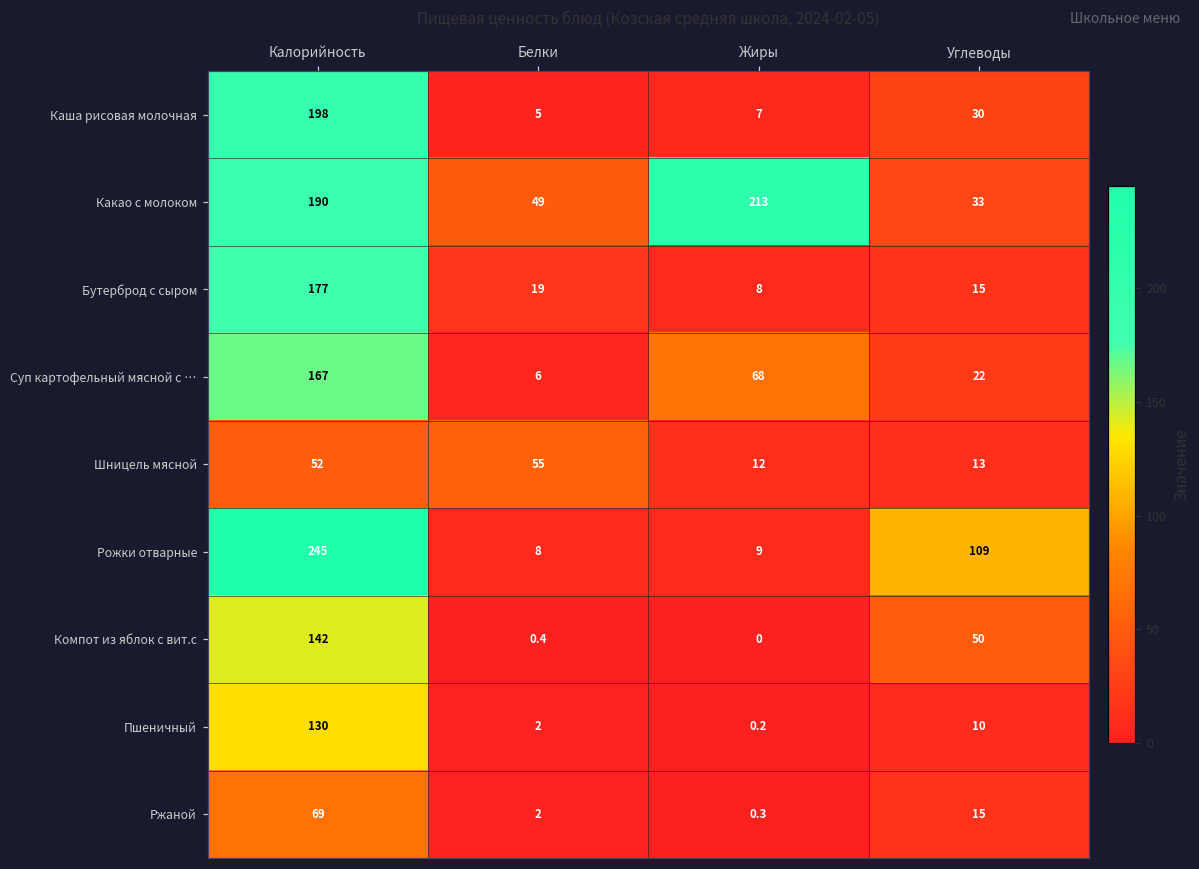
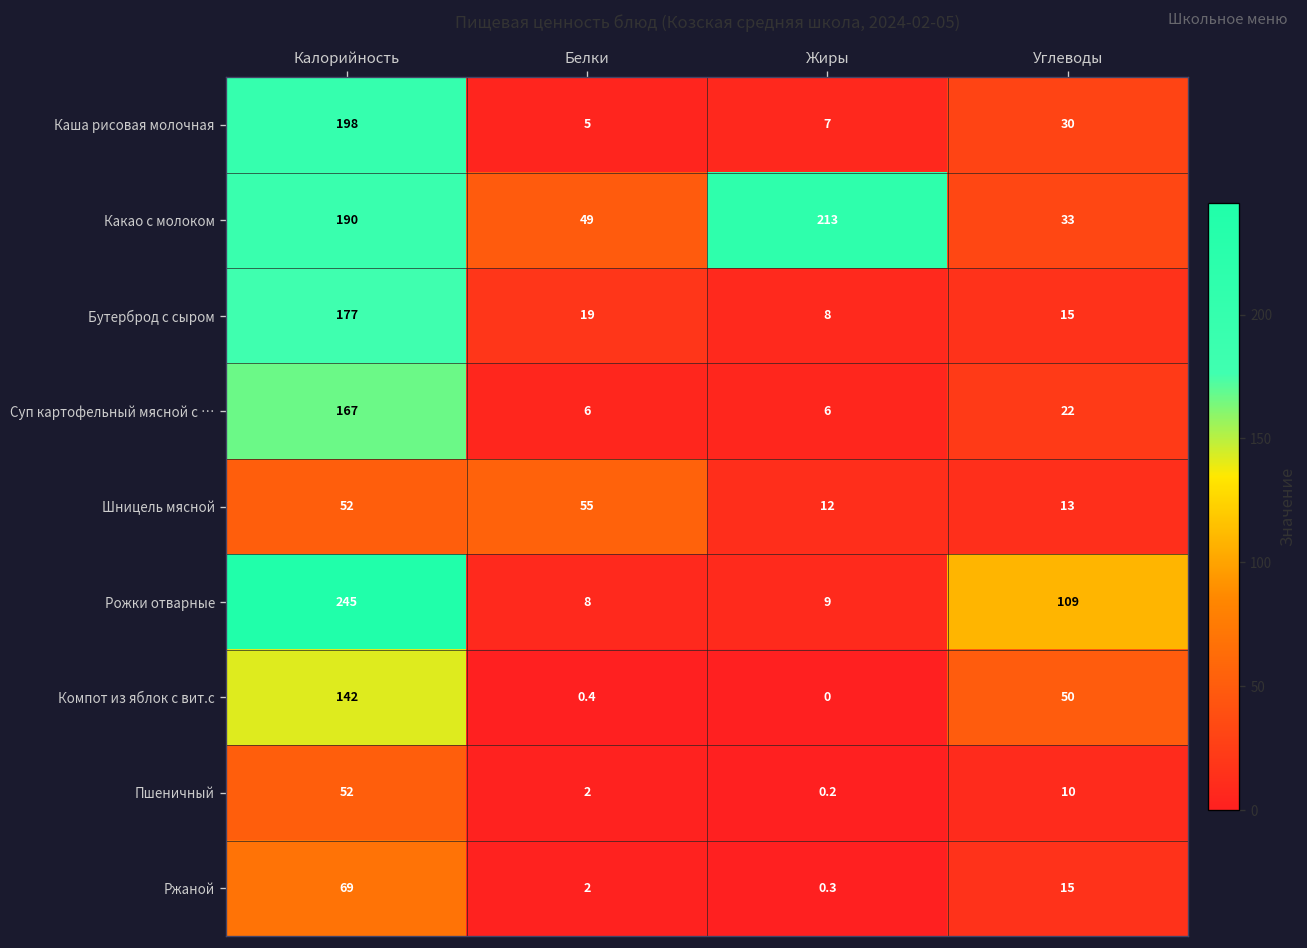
  {
    "Каша рисовая молочная": {
      "Калорийность": 198,
      "Белки": 5,
      "Жиры": 7,
      "Углеводы": 30
    },
    "Какао с молоком": {
      "Калорийность": 190,
      "Белки": 49,
      "Жиры": 213,
      "Углеводы": 33
    },
    "Бутерброд с сыром": {
      "Калорийность": 177,
      "Белки": 19,
      "Жиры": 8,
      "Углеводы": 15
    },
    "Суп картофельный мясной с …": {
      "Калорийность": 167,
      "Белки": 6,
-     "Жиры": 68,
+     "Жиры": 6,
      "Углеводы": 22
    },
    "Шницель мясной": {
      "Калорийность": 52,
      "Белки": 55,
      "Жиры": 12,
      "Углеводы": 13
    },
    "Рожки отварные": {
      "Калорийность": 245,
      "Белки": 8,
      "Жиры": 9,
      "Углеводы": 109
    },
    "Компот из яблок с вит.с": {
      "Калорийность": 142,
      "Белки": 0.4,
      "Жиры": 0,
      "Углеводы": 50
    },
    "Пшеничный": {
-     "Калорийность": 130,
+     "Калорийность": 52,
      "Белки": 2,
      "Жиры": 0.2,
      "Углеводы": 10
    },
    "Ржаной": {
      "Калорийность": 69,
      "Белки": 2,
      "Жиры": 0.3,
      "Углеводы": 15
    }
  }
